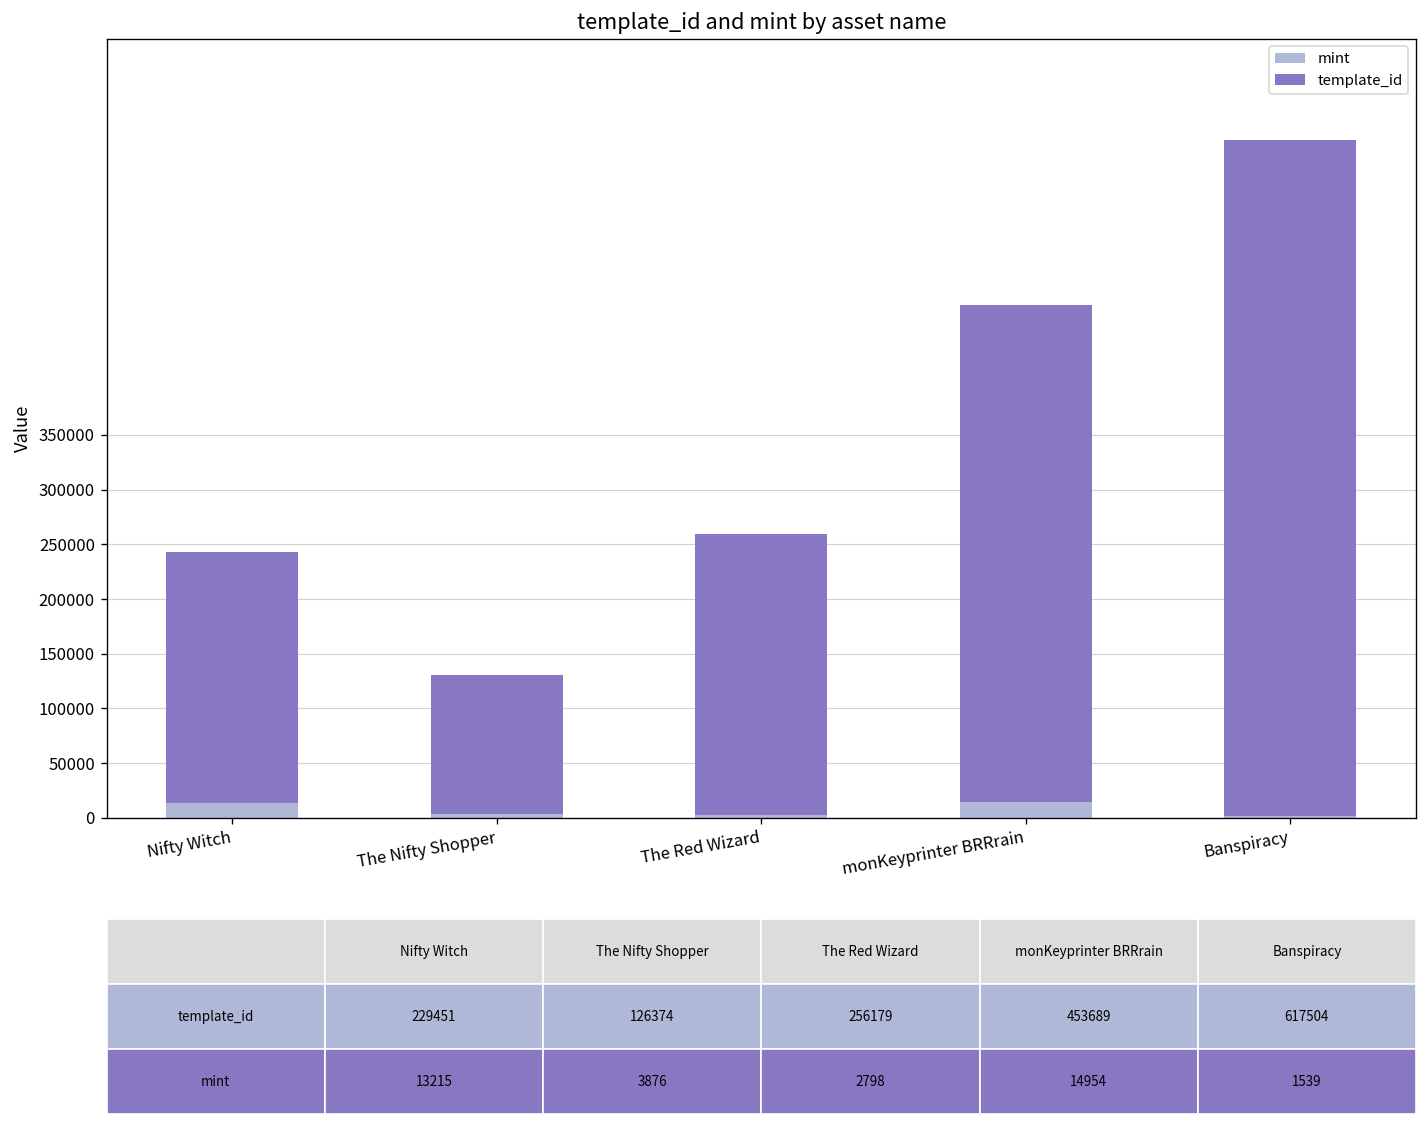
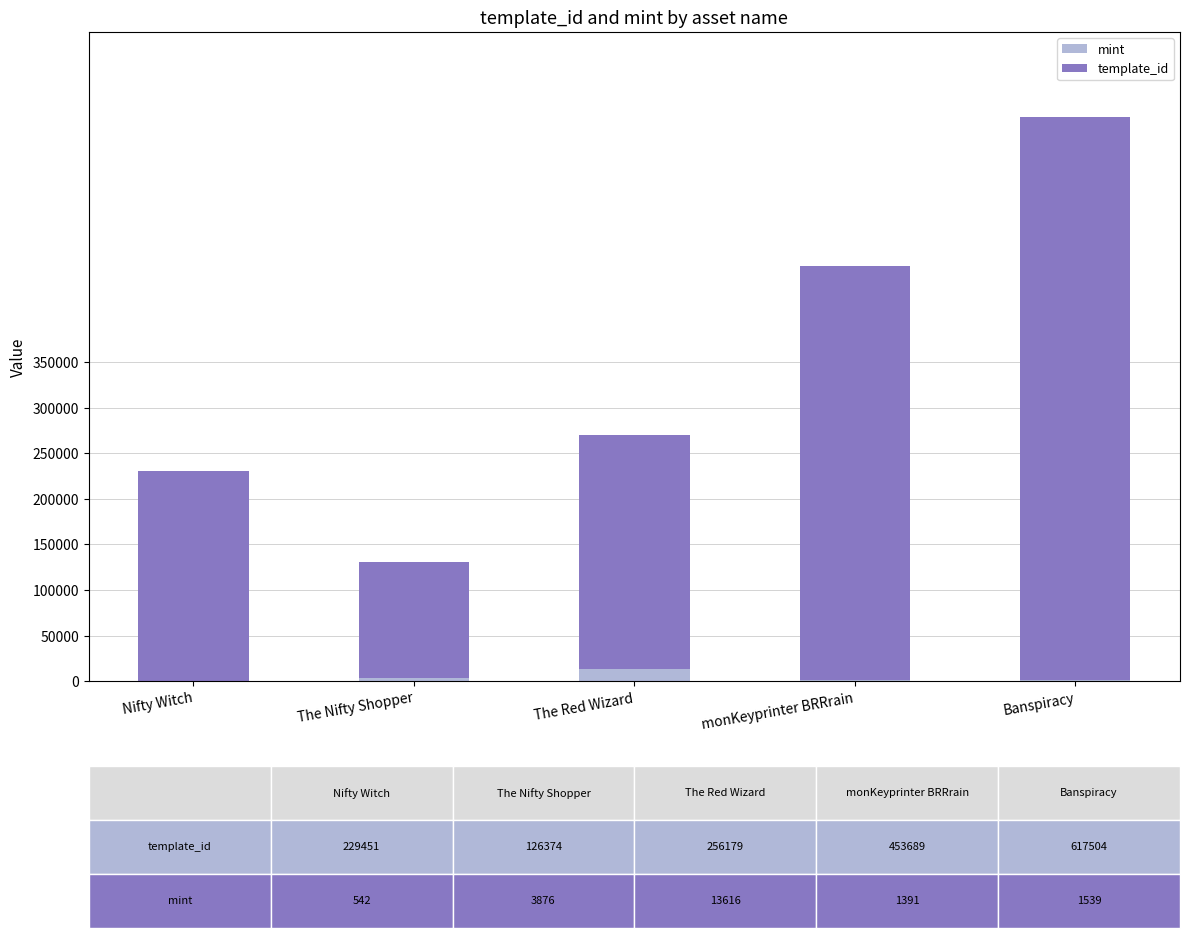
  {
    "mint": {
-     "Nifty Witch": 13215,
-     "The Red Wizard": 2798,
-     "monKeyprinter BRRrain": 14954
+     "Nifty Witch": 542,
+     "The Red Wizard": 13616,
+     "monKeyprinter BRRrain": 1391
    },
    "template_id": {
      "Nifty Witch": 230000,
      "The Nifty Shopper": 130000,
      "The Red Wizard": 260000,
      "monKeyprinter BRRrain": 450000,
      "Banspiracy": 620000
    }
  }
